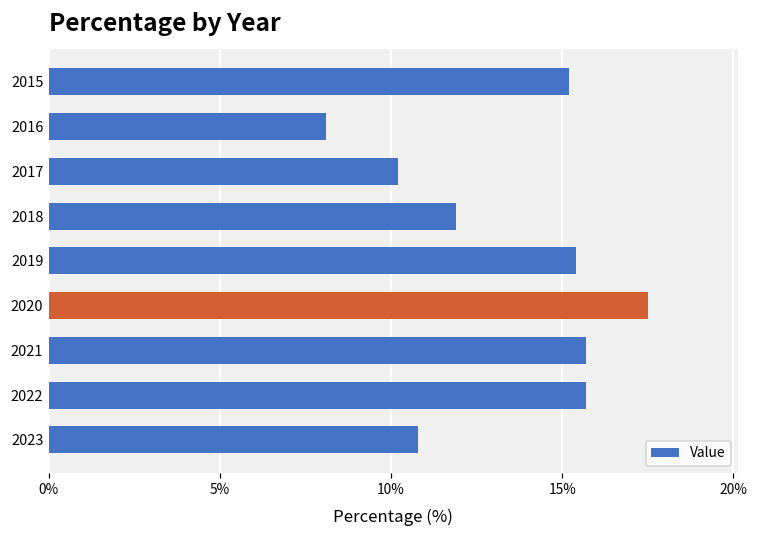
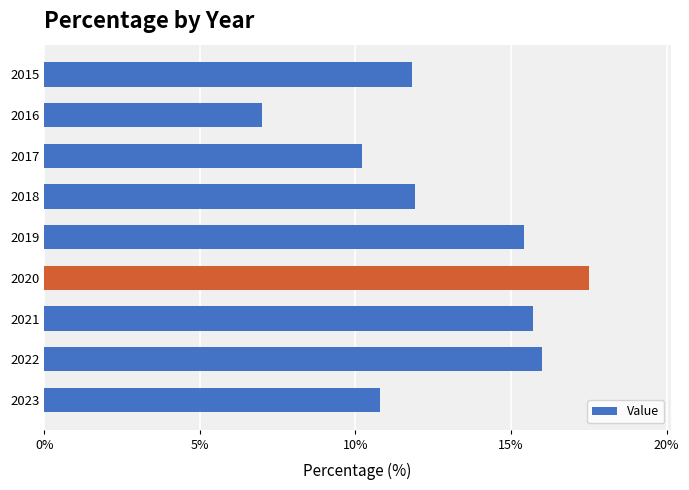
  {
-   "2015": "15.2%",
-   "2016": "8.1%",
+   "2015": "11.8%",
+   "2016": "7.0%",
    "2017": "10.2%",
    "2018": "11.9%",
    "2019": "15.4%",
    "2020": "17.5%",
    "2021": "15.7%",
-   "2022": "15.7%",
+   "2022": "16.0%",
    "2023": "10.8%"
  }
